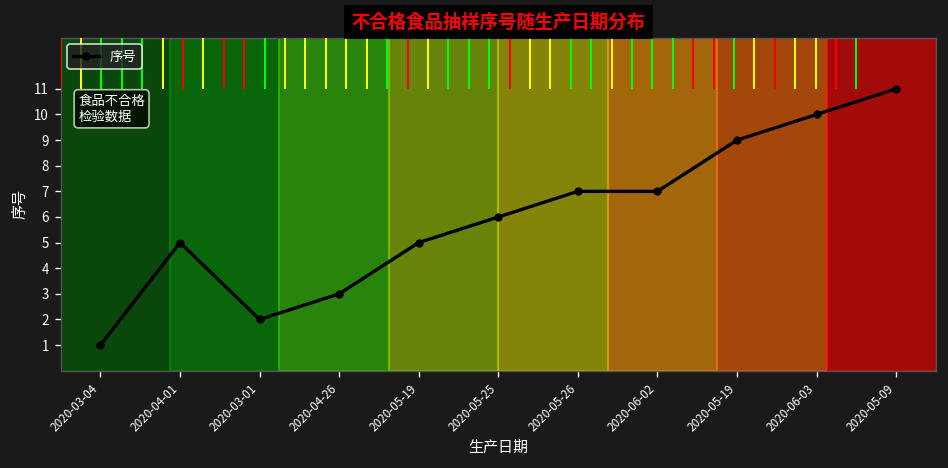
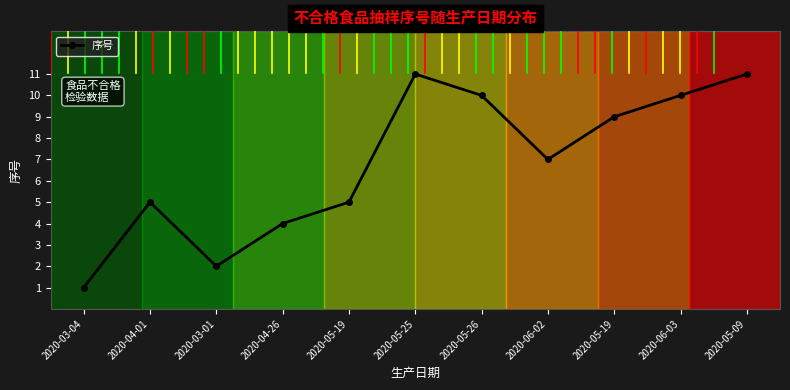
  {
    "2020-03-04": 1,
    "2020-04-01": 5,
    "2020-03-01": 2,
-   "2020-04-26": 3,
-   "2020-05-25": 6,
-   "2020-05-26": 7,
+   "2020-04-26": 4,
+   "2020-05-25": 11,
+   "2020-05-26": 10,
    "2020-06-02": 7,
    "2020-06-03": 10,
    "2020-05-09": 11
  }
